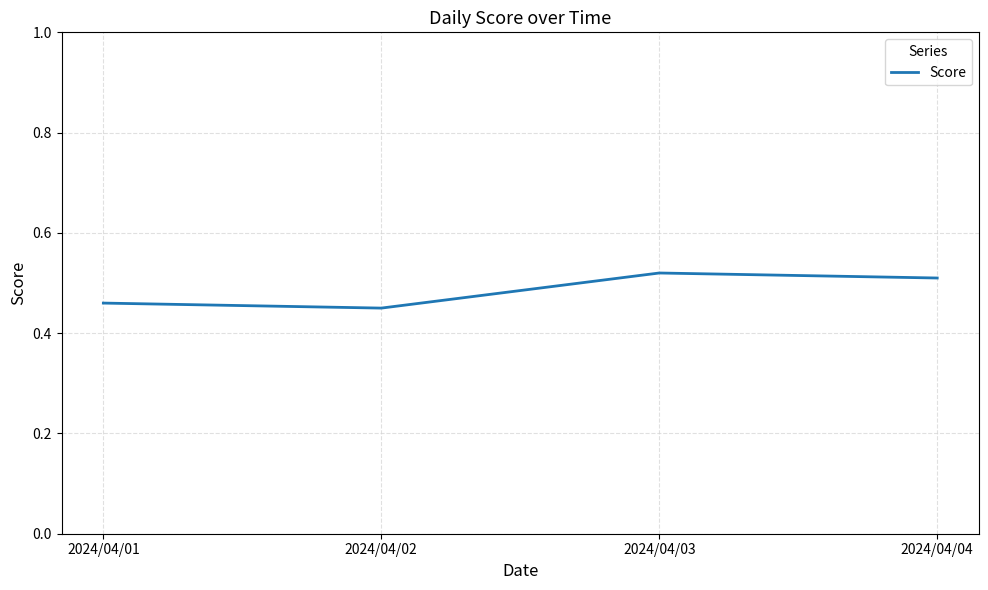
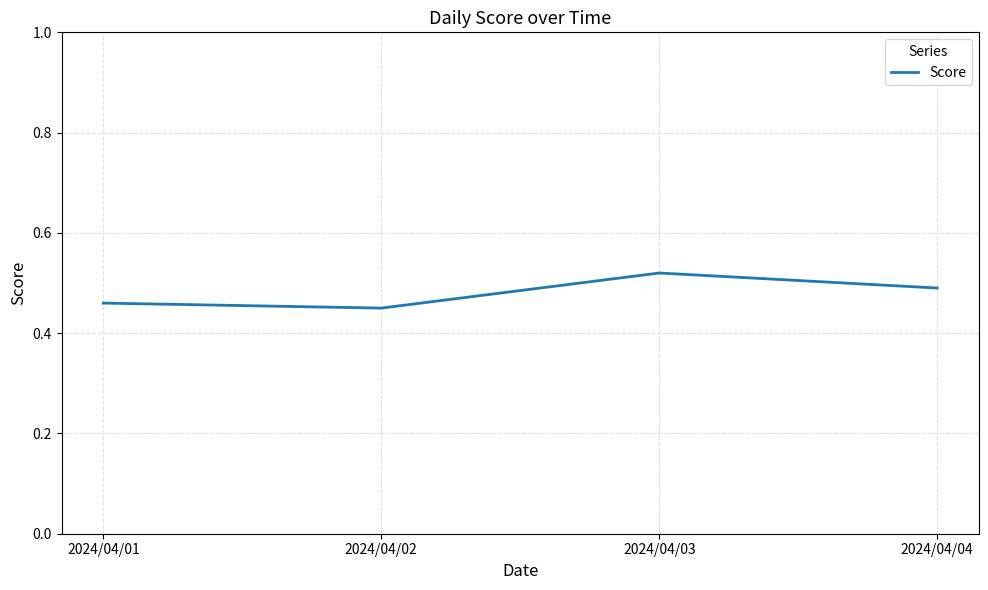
  {
    "2024/04/01": 0.46,
    "2024/04/02": 0.45,
    "2024/04/03": 0.52,
-   "2024/04/04": 0.51
+   "2024/04/04": 0.49
  }
